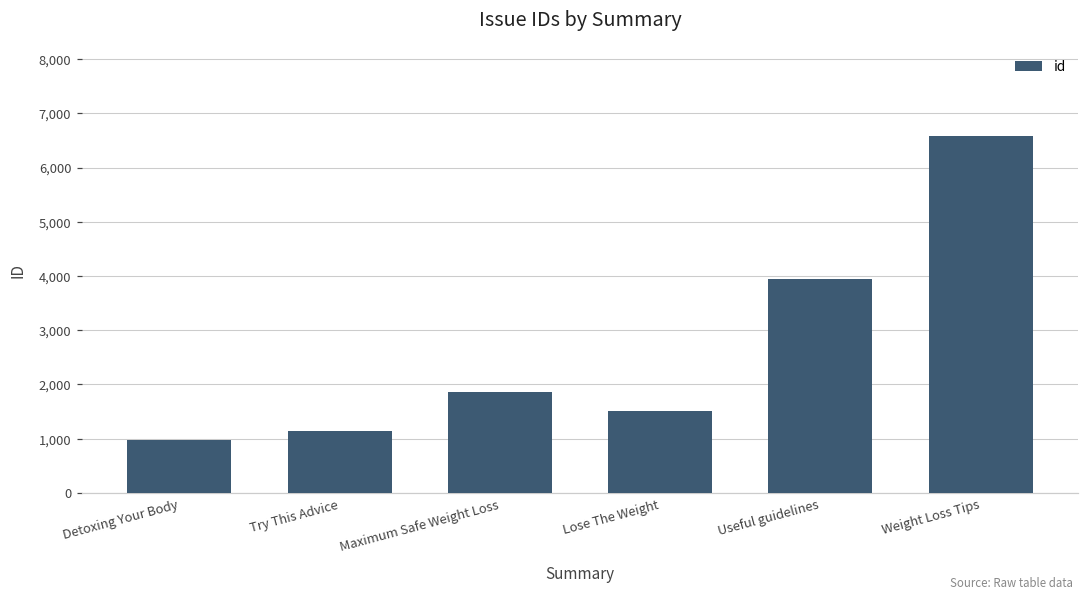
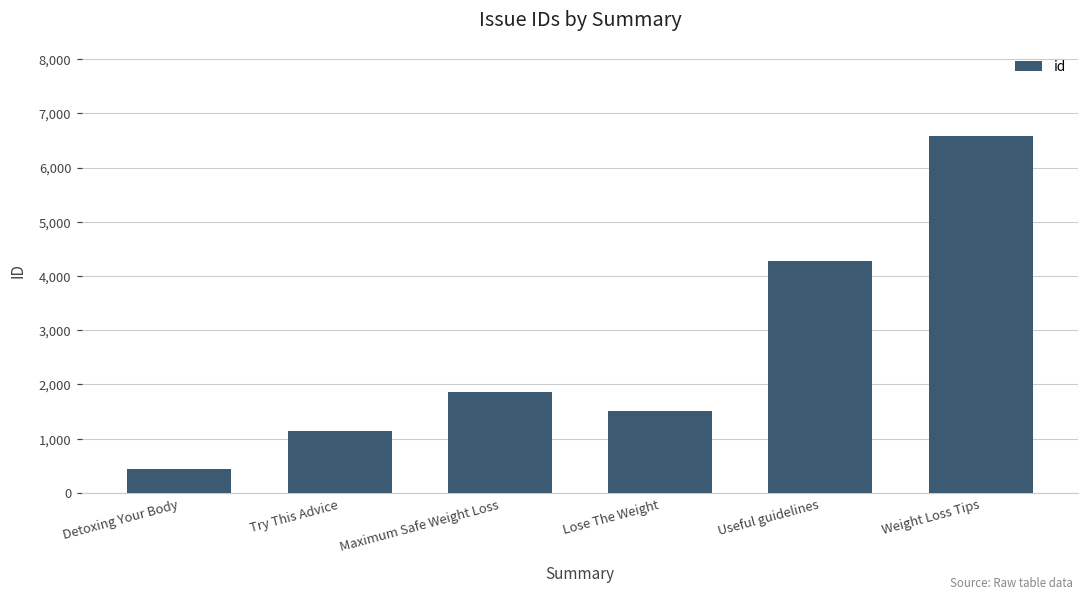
  {
-   "Detoxing Your Body": "1,000",
+   "Detoxing Your Body": "400",
    "Try This Advice": "1,100",
    "Maximum Safe Weight Loss": "1,900",
    "Lose The Weight": "1,500",
-   "Useful guidelines": "3,900",
+   "Useful guidelines": "4,300",
    "Weight Loss Tips": "6,600"
  }
